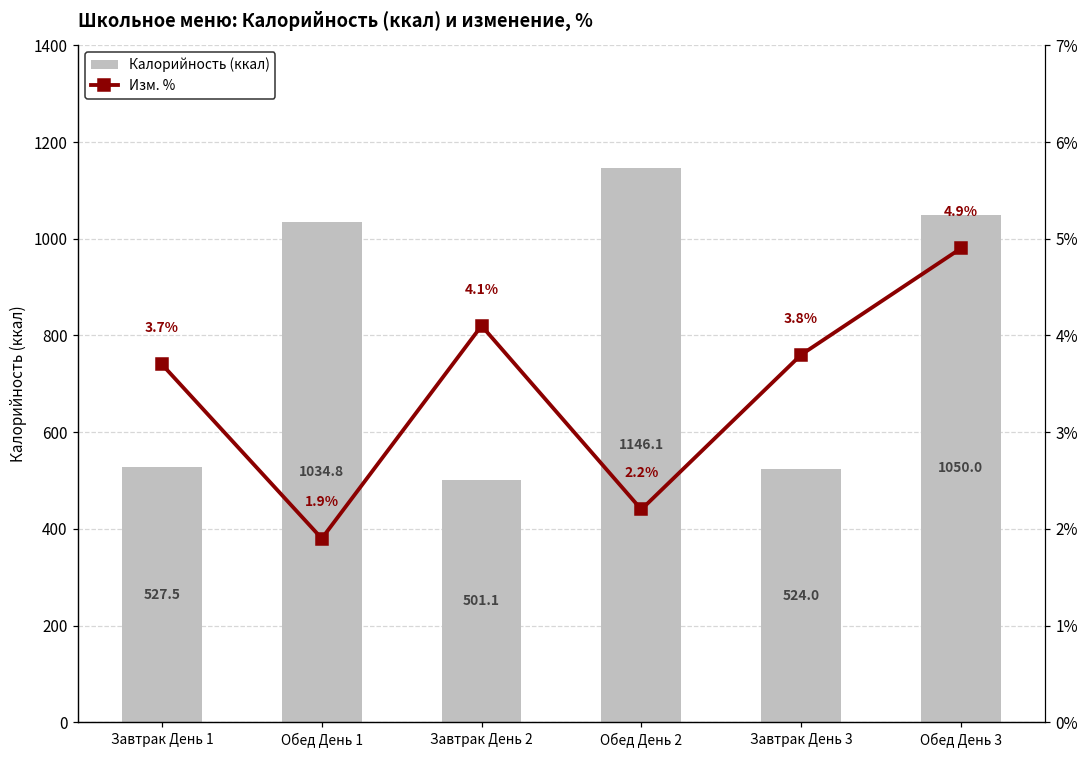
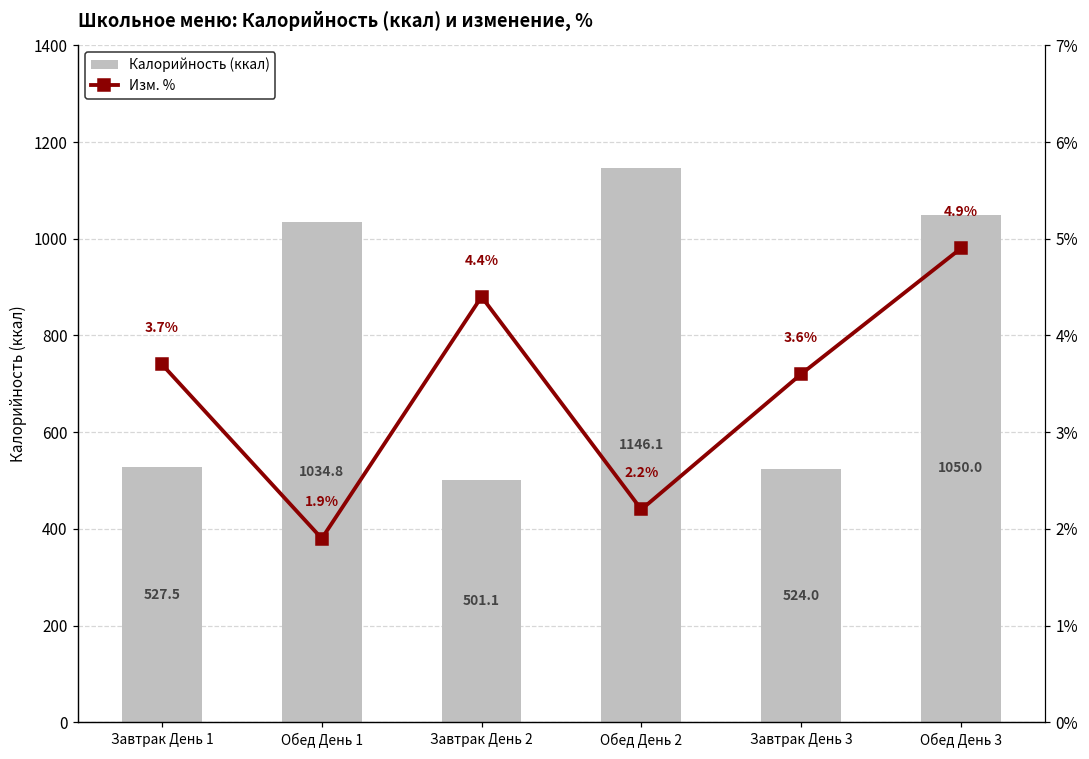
  {
    "Калорийность (ккал)": {
      "Завтрак День 1": "527.5",
      "Обед День 1": "1034.8",
      "Завтрак День 2": "501.1",
      "Обед День 2": "1146.1",
      "Завтрак День 3": "524.0",
      "Обед День 3": "1050.0"
    },
    "Изм. %": {
-     "Завтрак День 2": "4.1%",
-     "Завтрак День 3": "3.8%"
+     "Завтрак День 2": "4.4%",
+     "Завтрак День 3": "3.6%"
    }
  }
